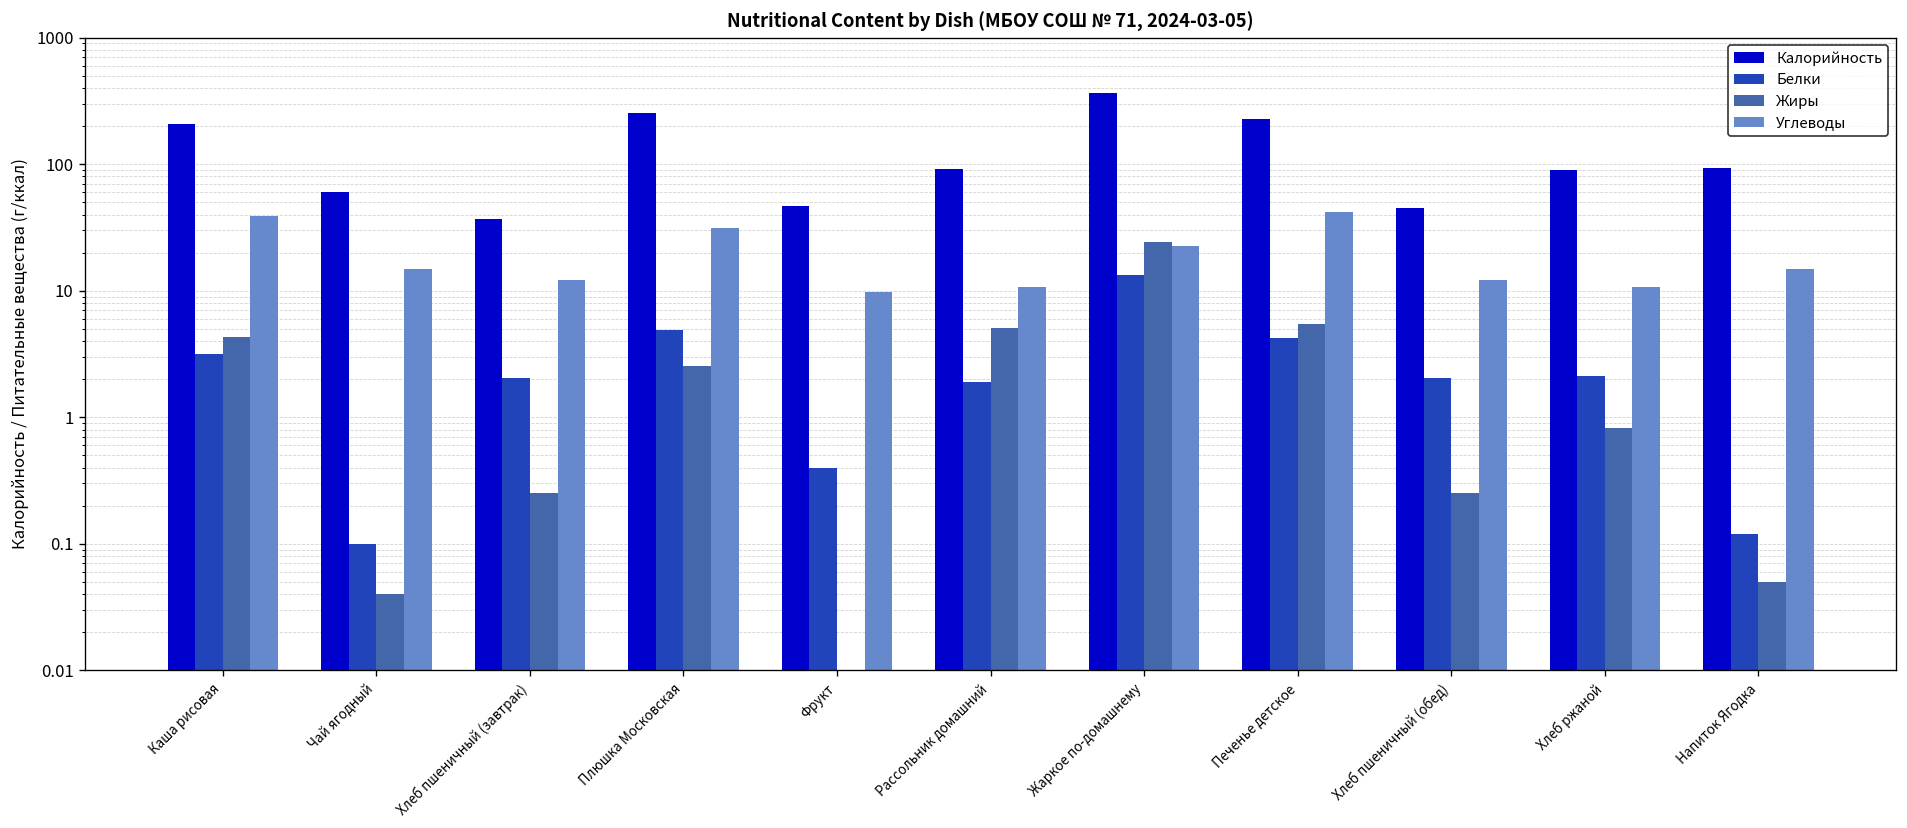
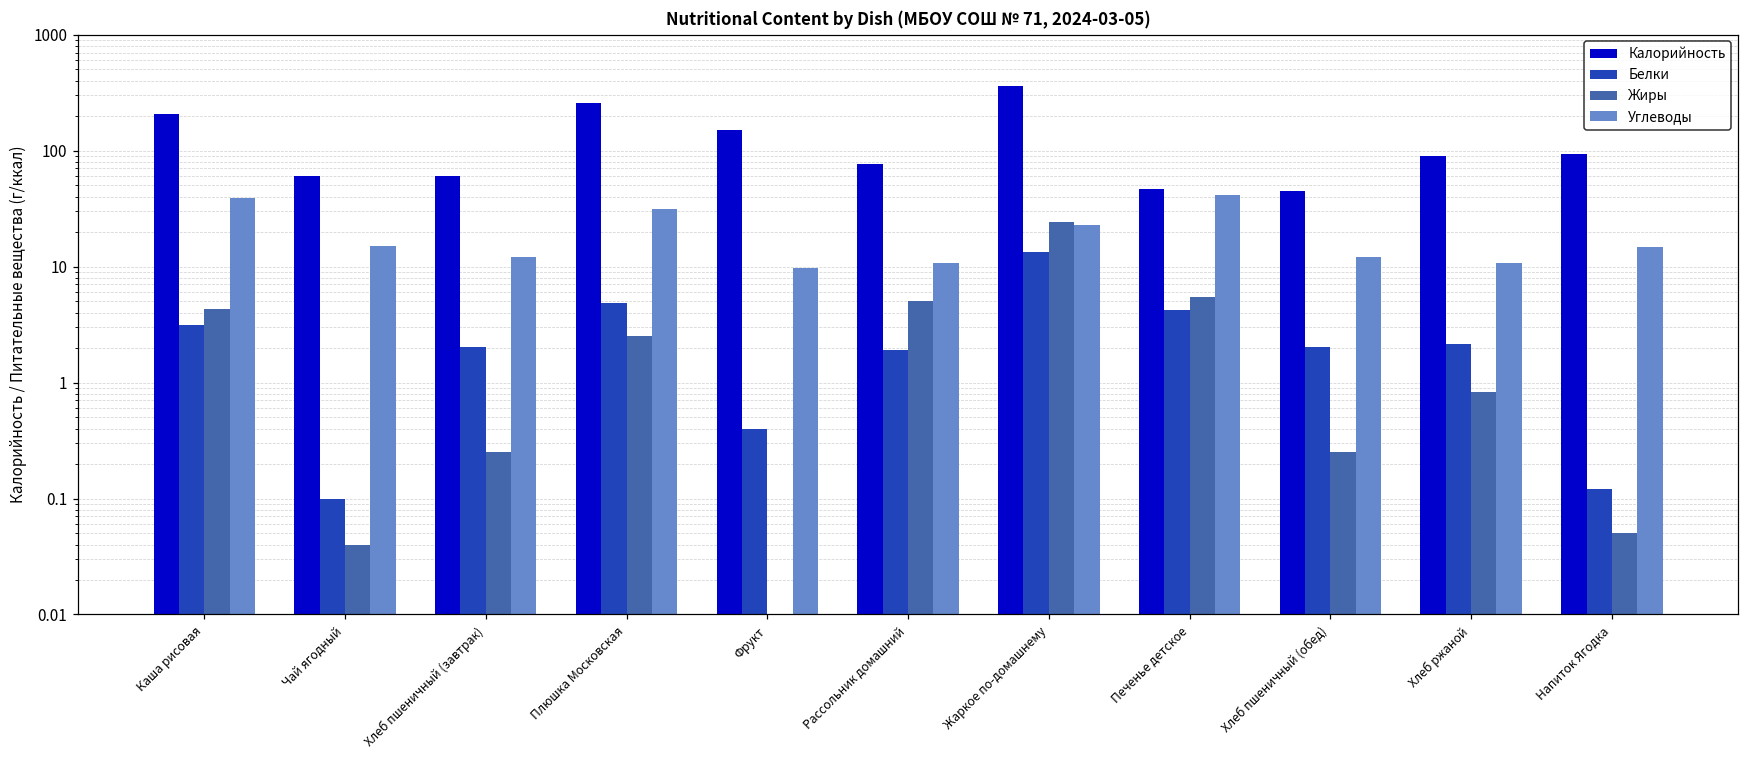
  {
    "Калорийность": {
      "Каша рисовая": 210,
      "Чай ягодный": 60,
-     "Хлеб пшеничный (завтрак)": 37,
+     "Хлеб пшеничный (завтрак)": 60,
      "Плюшка Московская": 250,
-     "Фрукт": 50,
-     "Рассольник домашний": 90,
+     "Фрукт": 150,
+     "Рассольник домашний": 80,
      "Жаркое по-домашнему": 360,
-     "Печенье детское": 230,
+     "Печенье детское": 50,
      "Хлеб пшеничный (обед)": 45,
      "Хлеб ржаной": 90,
      "Напиток Ягодка": 90
    }
  }
